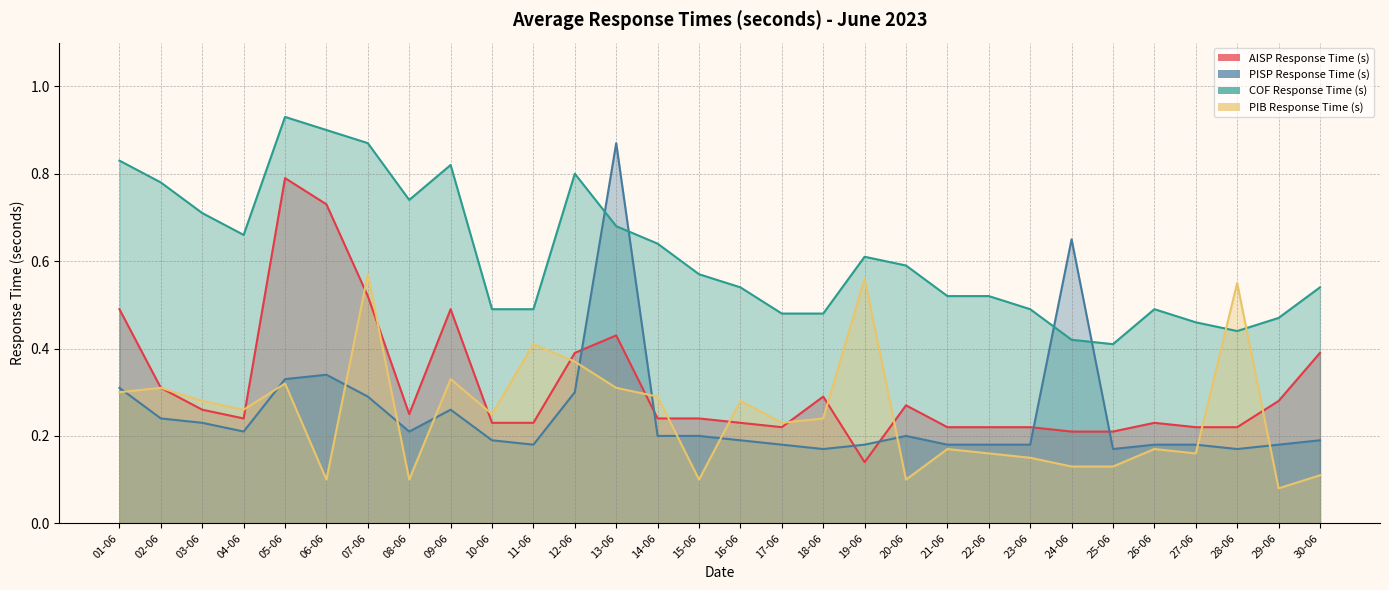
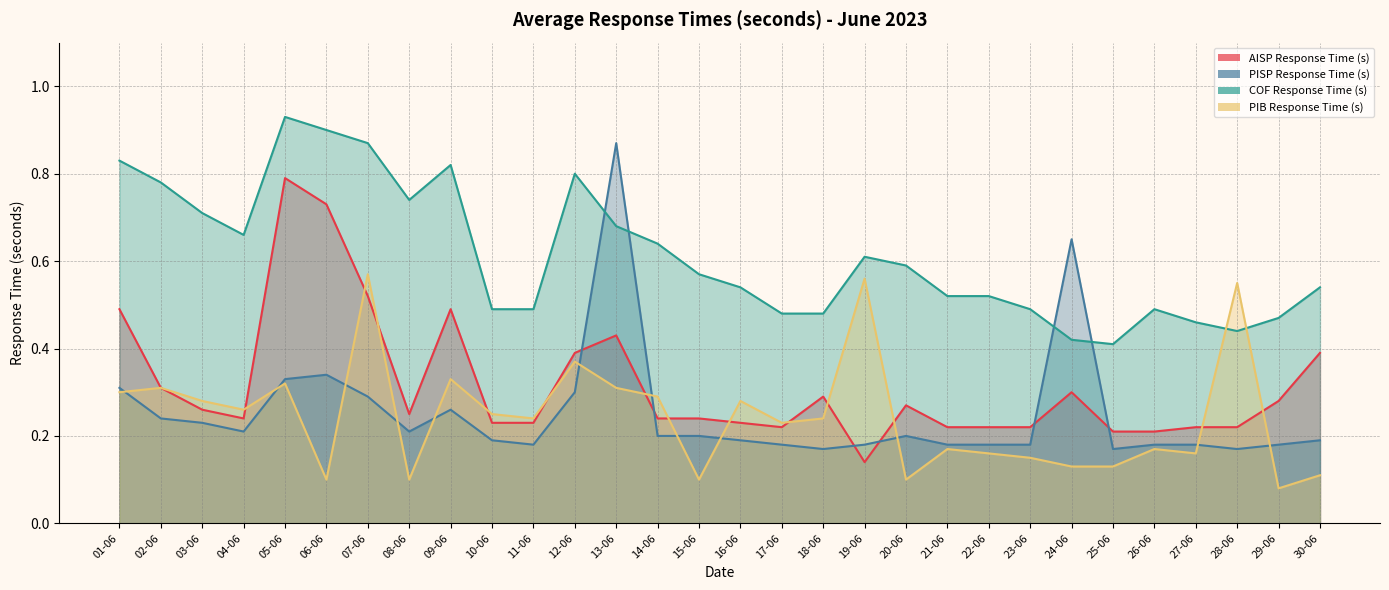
  {
    "AISP Response Time (s)": {
      "01-06": 0.49,
      "03-06": 0.26,
      "04-06": 0.24,
      "05-06": 0.79,
      "06-06": 0.73,
      "07-06": 0.52,
      "08-06": 0.25,
      "09-06": 0.49,
      "10-06": 0.23,
      "11-06": 0.23,
      "12-06": 0.39,
      "13-06": 0.43,
      "14-06": 0.24,
      "15-06": 0.24,
      "16-06": 0.23,
      "17-06": 0.22,
      "18-06": 0.29,
      "19-06": 0.14,
      "20-06": 0.27,
      "21-06": 0.22,
      "22-06": 0.22,
      "23-06": 0.22,
-     "24-06": 0.21,
+     "24-06": 0.30,
      "25-06": 0.21,
-     "26-06": 0.23,
+     "26-06": 0.21,
      "27-06": 0.22,
      "28-06": 0.22,
      "29-06": 0.28,
      "30-06": 0.39
    },
    "PIB Response Time (s)": {
      "01-06": 0.30,
      "03-06": 0.28,
      "04-06": 0.26,
      "05-06": 0.32,
      "06-06": 0.10,
      "07-06": 0.57,
      "08-06": 0.10,
      "09-06": 0.33,
      "10-06": 0.25,
-     "11-06": 0.41,
+     "11-06": 0.24,
      "12-06": 0.37,
      "13-06": 0.31,
      "14-06": 0.29,
      "15-06": 0.10,
      "16-06": 0.28,
      "17-06": 0.23,
      "18-06": 0.24,
      "19-06": 0.56,
      "20-06": 0.10,
      "21-06": 0.17,
      "22-06": 0.16,
      "23-06": 0.15,
      "24-06": 0.13,
      "25-06": 0.13,
      "26-06": 0.17,
      "27-06": 0.16,
      "28-06": 0.55,
      "29-06": 0.08,
      "30-06": 0.11
    }
  }
